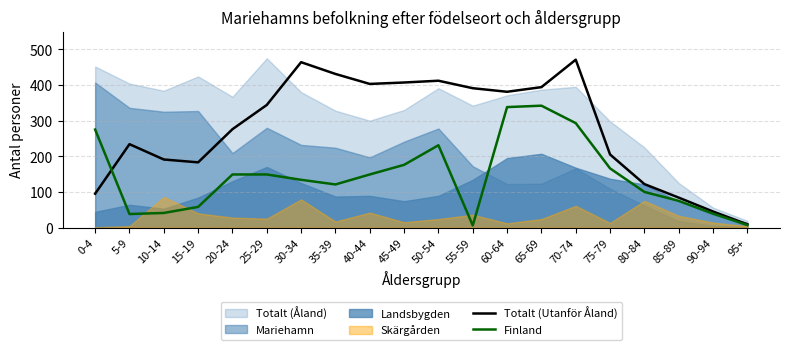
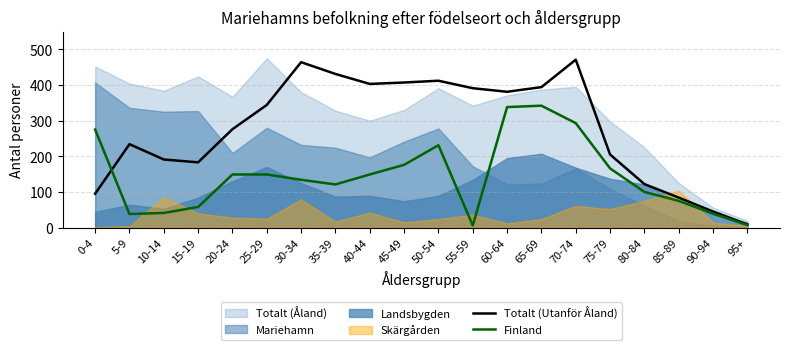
  {
    "Totalt (Utanför Åland)": {
      "0-4": 100,
      "5-9": 230,
      "10-14": 190,
      "15-19": 180,
      "20-24": 280,
      "25-29": 340,
      "30-34": 460,
      "35-39": 430,
      "40-44": 400,
      "45-49": 410,
      "50-54": 410,
      "55-59": 390,
      "60-64": 380,
      "70-74": 470,
      "75-79": 210,
      "85-89": 80
    },
    "Finland": {
      "0-4": 280,
      "5-9": 40,
      "10-14": 40,
      "15-19": 60,
      "20-24": 150,
      "25-29": 150,
      "30-34": 130,
      "35-39": 120,
      "40-44": 150,
      "45-49": 180,
      "50-54": 230,
      "55-59": 10,
      "60-64": 340,
      "65-69": 340,
      "70-74": 290,
      "75-79": 170,
      "80-84": 100
    },
    "Skärgården": {
      "10-14": 90,
      "15-19": 40,
      "20-24": 30,
      "25-29": 30,
      "30-34": 80,
      "35-39": 20,
      "40-44": 40,
      "45-49": 20,
      "50-54": 20,
      "55-59": 40,
      "60-64": 10,
      "65-69": 20,
      "70-74": 60,
-     "75-79": 10,
+     "75-79": 50,
      "80-84": 80,
-     "85-89": 30,
+     "85-89": 100,
      "90-94": 10
    }
  }
